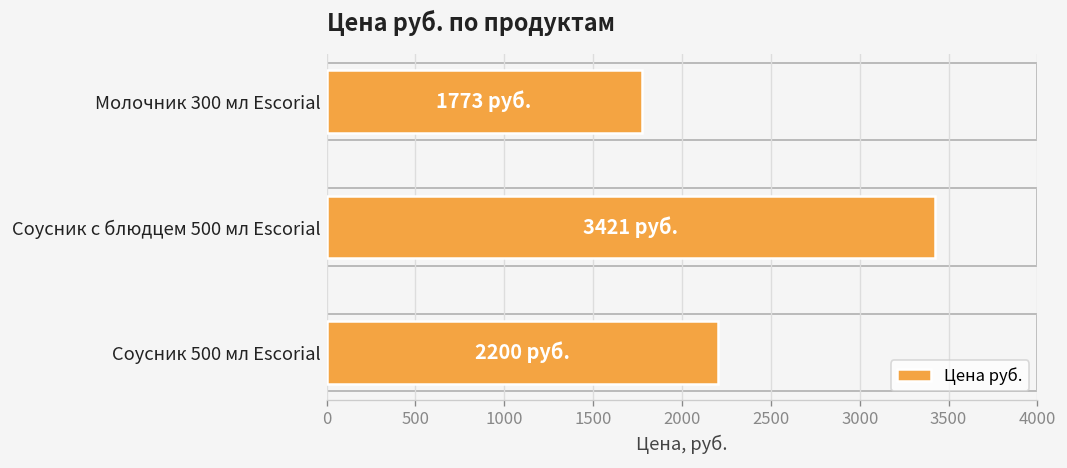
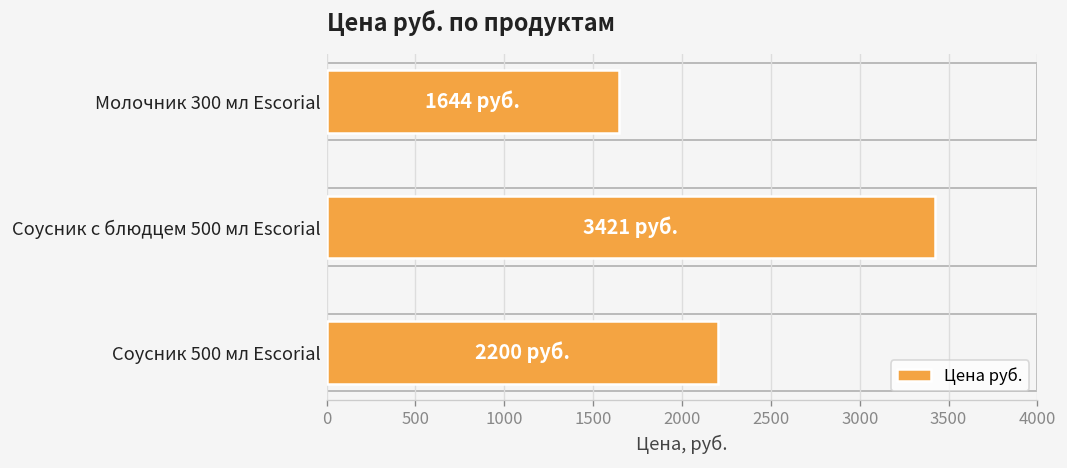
  {
-   "Молочник 300 мл Escorial": 1773,
+   "Молочник 300 мл Escorial": 1644,
    "Соусник с блюдцем 500 мл Escorial": 3421,
    "Соусник 500 мл Escorial": 2200
  }
